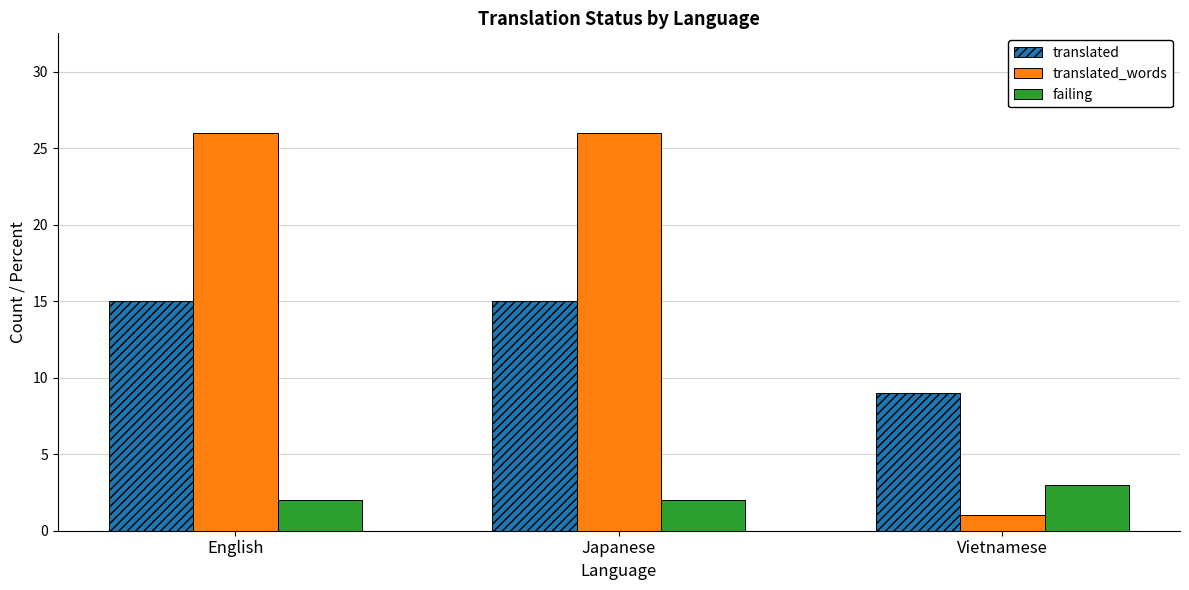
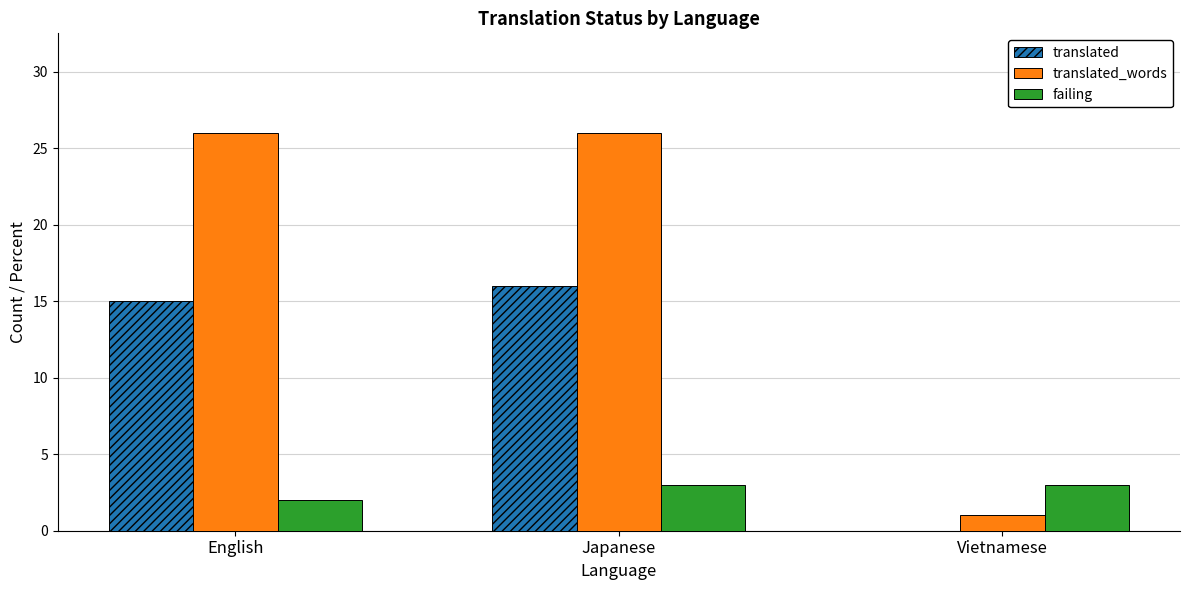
  {
    "translated": {
      "English": 15,
-     "Japanese": 15,
-     "Vietnamese": 9
+     "Japanese": 16,
+     "Vietnamese": 0
    },
    "translated_words": {
      "English": 26,
      "Japanese": 26,
      "Vietnamese": 1
    },
    "failing": {
      "English": 2,
-     "Japanese": 2,
+     "Japanese": 3,
      "Vietnamese": 3
    }
  }
